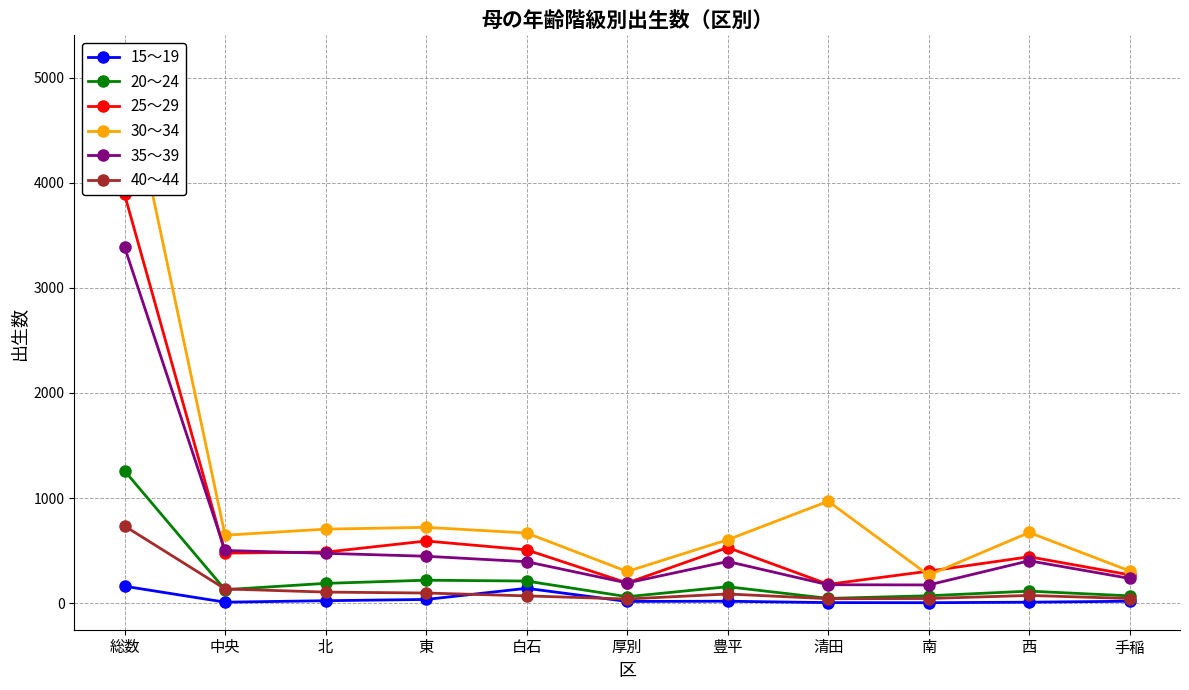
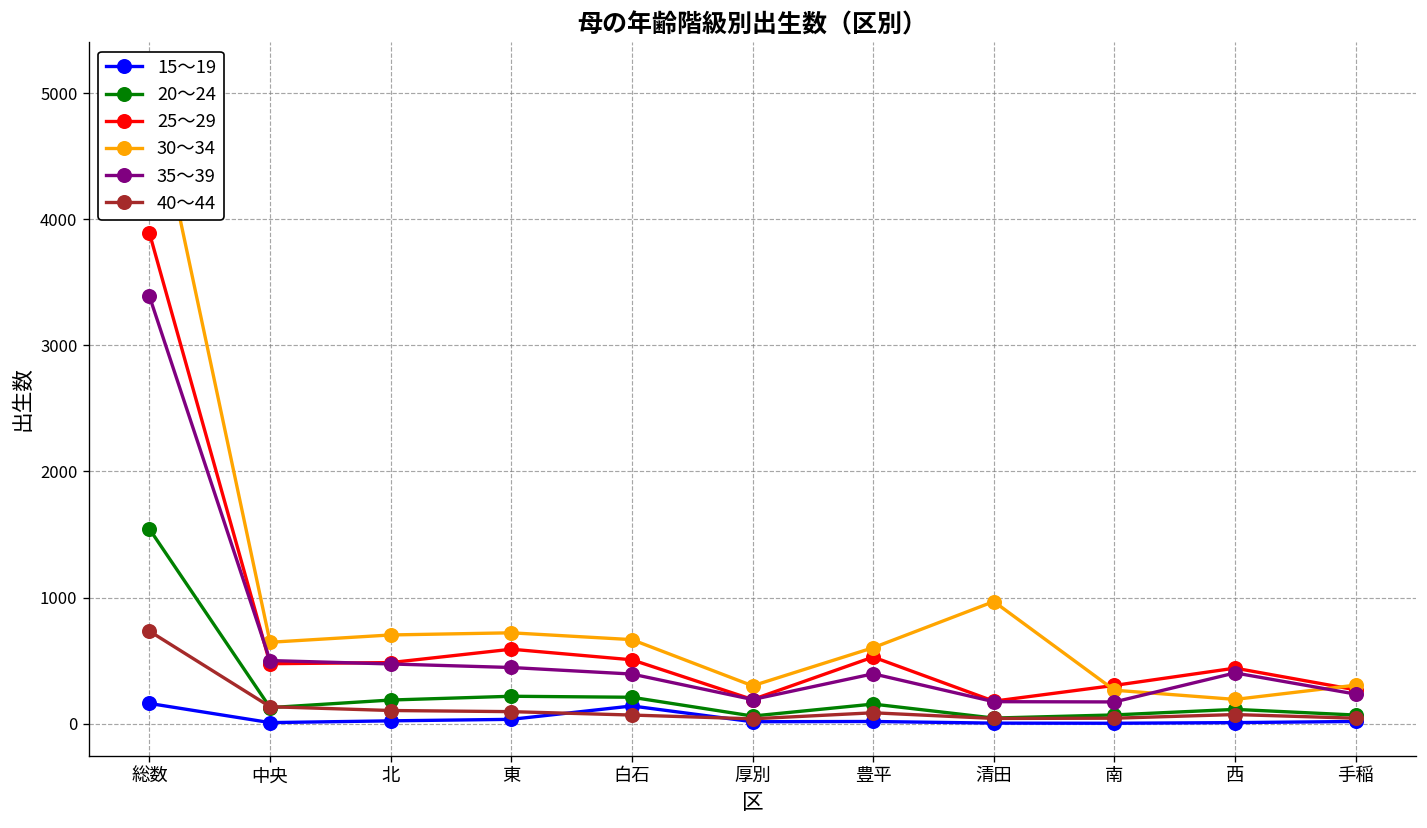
  {
    "15～19": {
      "総数": 160,
      "中央": 10,
      "北": 20,
      "東": 40,
      "白石": 140,
      "豊平": 20,
      "清田": 10,
      "南": 0,
      "西": 10,
      "手稲": 20
    },
    "20～24": {
-     "総数": 1260,
+     "総数": 1540,
      "北": 190,
      "東": 220,
      "白石": 210,
      "豊平": 160,
      "南": 70,
      "西": 110,
      "手稲": 70
    },
    "25～29": {
      "中央": 480,
      "東": 590,
      "白石": 510,
      "豊平": 530,
      "南": 300,
      "西": 440,
      "手稲": 270
    },
    "30～34": {
      "中央": 650,
      "北": 700,
      "東": 720,
      "白石": 670,
      "厚別": 300,
      "豊平": 600,
      "清田": 970,
      "南": 270,
-     "西": 670,
+     "西": 190,
      "手稲": 310
    },
    "35～39": {
      "総数": 3390,
      "中央": 500,
      "東": 450,
      "白石": 390,
      "豊平": 400,
      "南": 170,
      "西": 400,
      "手稲": 240
    },
    "40～44": {
      "総数": 730,
      "北": 110,
      "東": 100,
      "白石": 70,
      "豊平": 90,
      "南": 40,
      "西": 70,
      "手稲": 40
    }
  }
